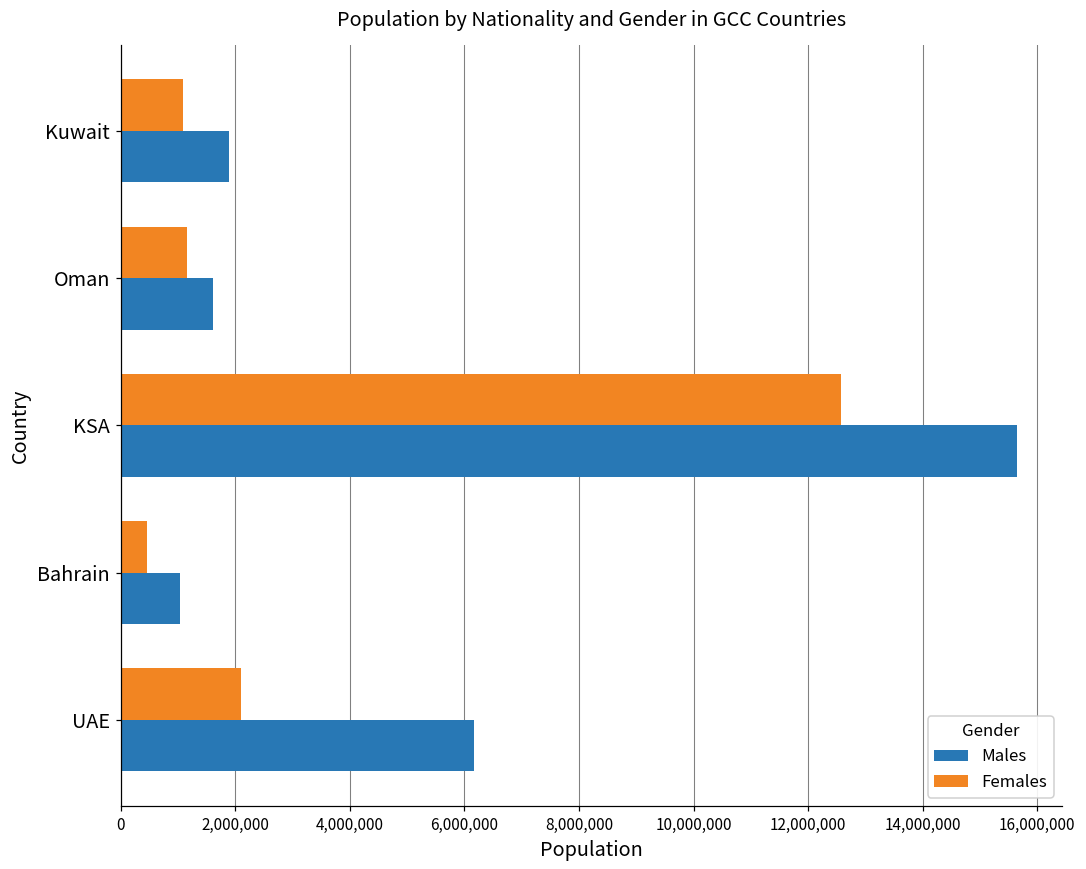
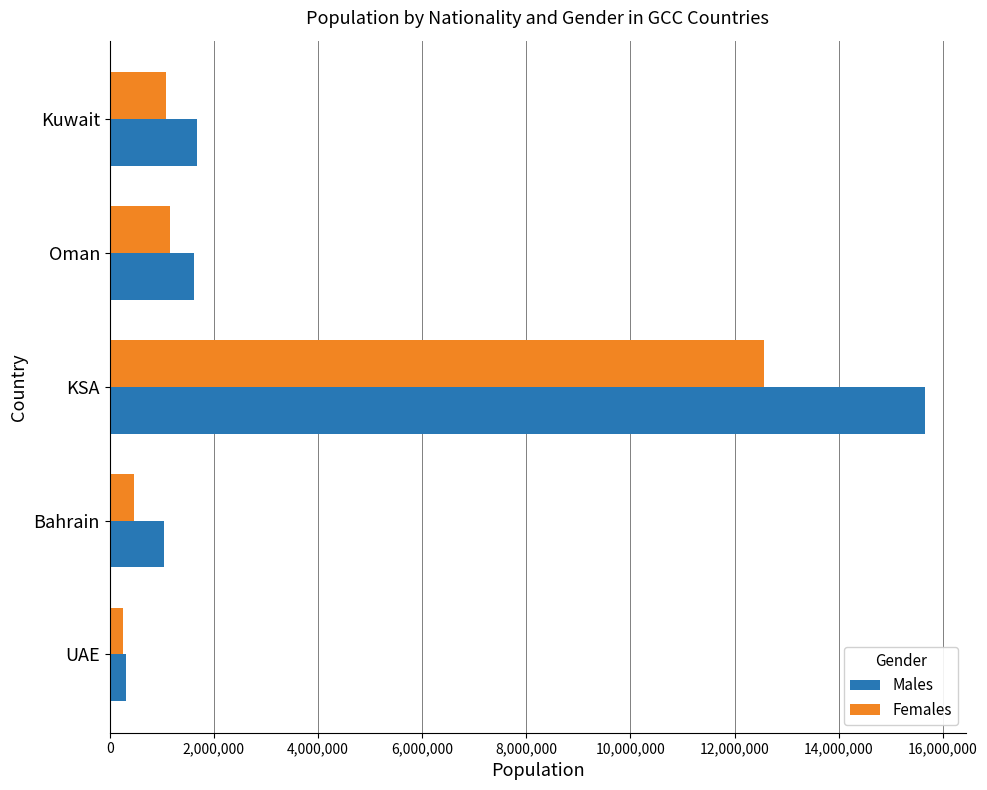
  {
    "Males": {
-     "Kuwait": "1,900,000",
+     "Kuwait": "1,700,000",
      "Oman": "1,600,000",
      "KSA": "15,700,000",
      "Bahrain": "1,000,000",
-     "UAE": "6,200,000"
+     "UAE": "300,000"
    },
    "Females": {
      "Kuwait": "1,100,000",
      "Oman": "1,200,000",
      "KSA": "12,600,000",
      "Bahrain": "500,000",
-     "UAE": "2,100,000"
+     "UAE": "200,000"
    }
  }
